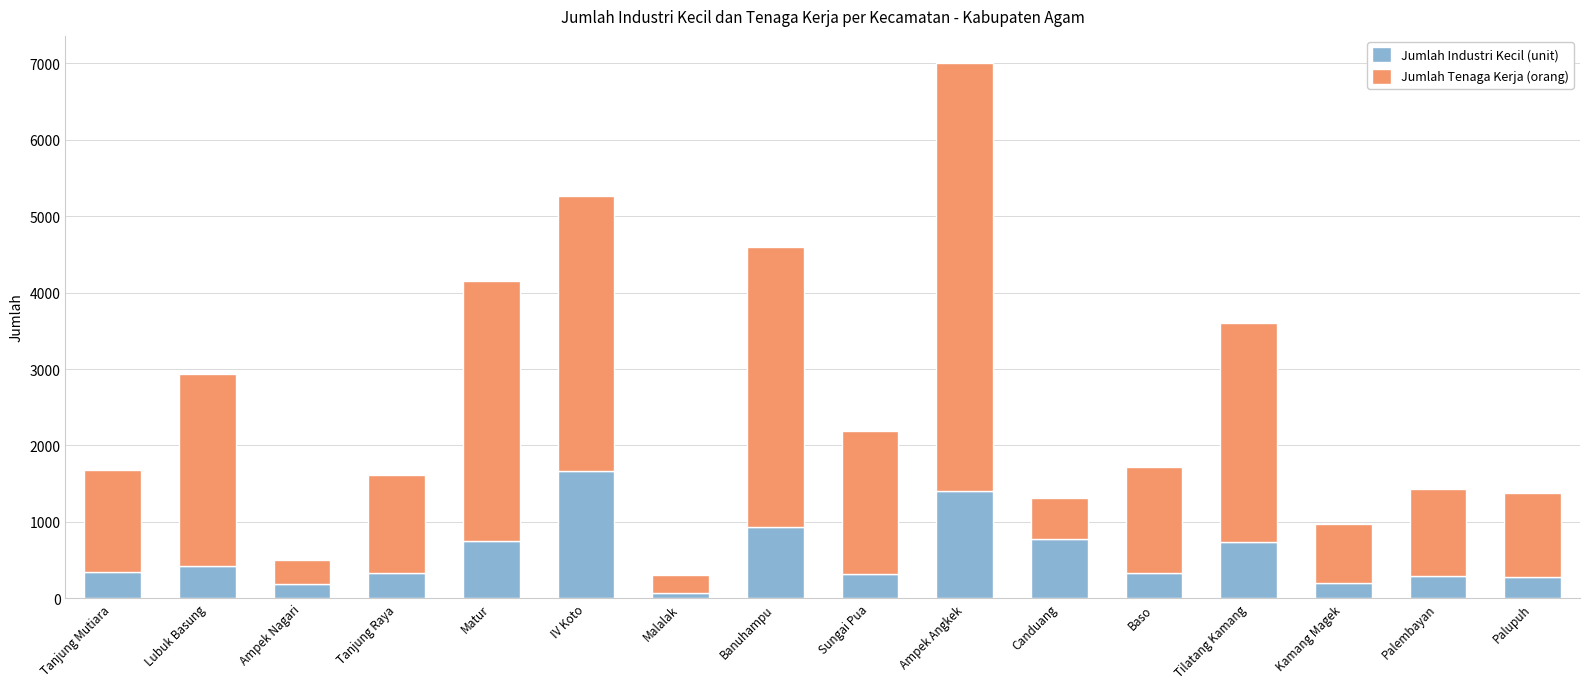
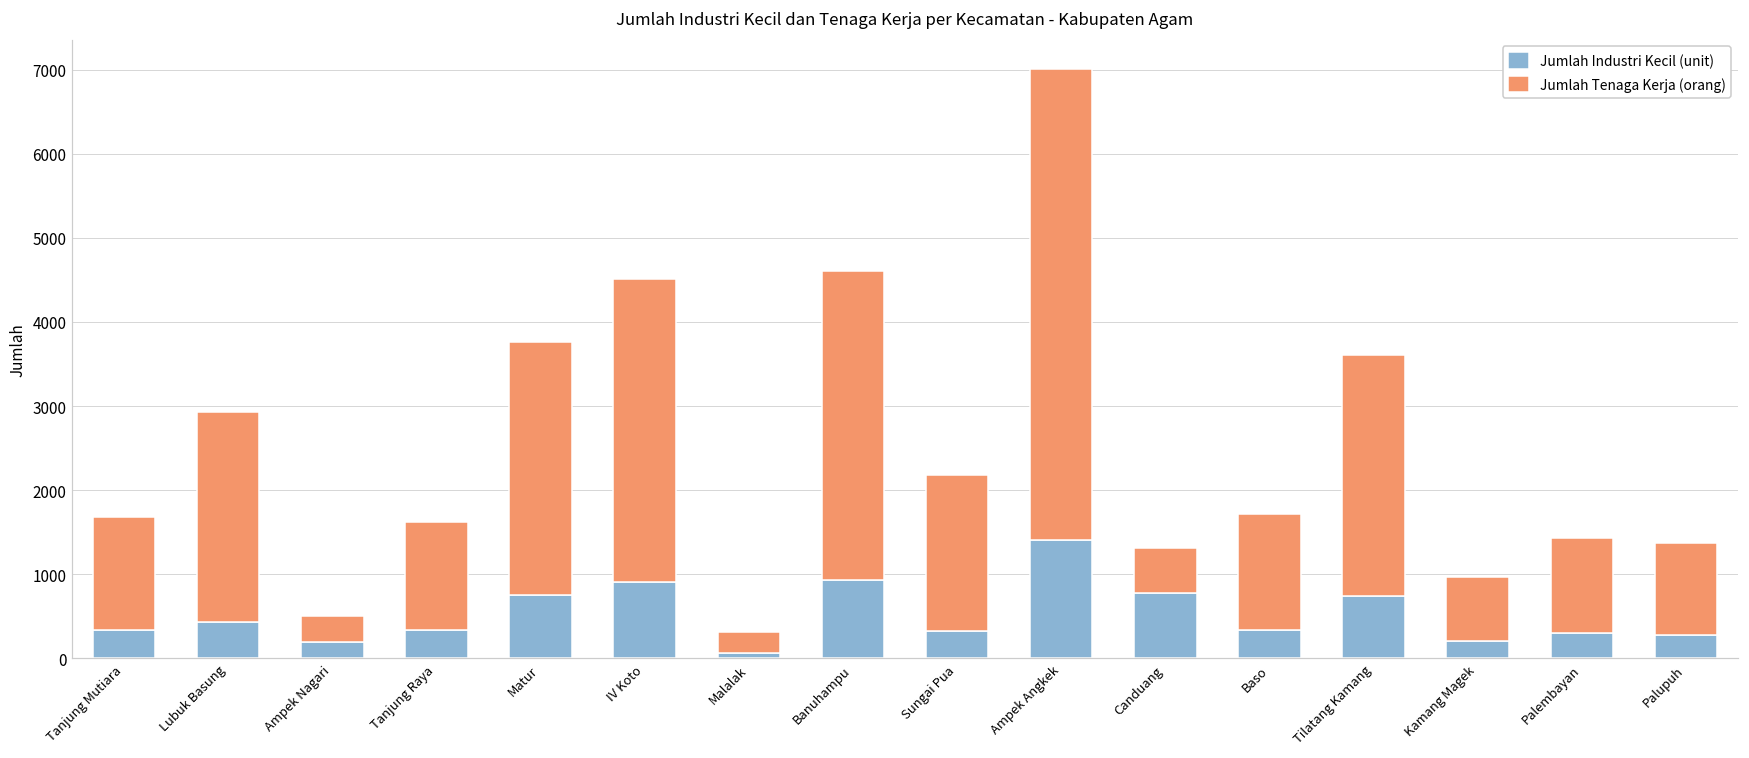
  {
    "Jumlah Industri Kecil (unit)": {
      "Tanjung Mutiara": 300,
      "Lubuk Basung": 400,
      "Ampek Nagari": 200,
      "Tanjung Raya": 300,
      "Matur": 800,
-     "IV Koto": 1700,
+     "IV Koto": 900,
      "Malalak": 100,
      "Banuhampu": 900,
      "Sungai Pua": 300,
      "Ampek Angkek": 1400,
      "Canduang": 800,
      "Baso": 300,
      "Tilatang Kamang": 700,
      "Kamang Magek": 200,
      "Palembayan": 300,
      "Palupuh": 300
    },
    "Jumlah Tenaga Kerja (orang)": {
      "Tanjung Mutiara": 1300,
      "Lubuk Basung": 2500,
      "Ampek Nagari": 300,
      "Tanjung Raya": 1300,
-     "Matur": 3400,
+     "Matur": 3000,
      "IV Koto": 3600,
      "Malalak": 200,
      "Banuhampu": 3700,
      "Sungai Pua": 1900,
      "Ampek Angkek": 5600,
      "Canduang": 500,
      "Baso": 1400,
      "Tilatang Kamang": 2900,
      "Kamang Magek": 800,
      "Palembayan": 1100,
      "Palupuh": 1100
    }
  }
